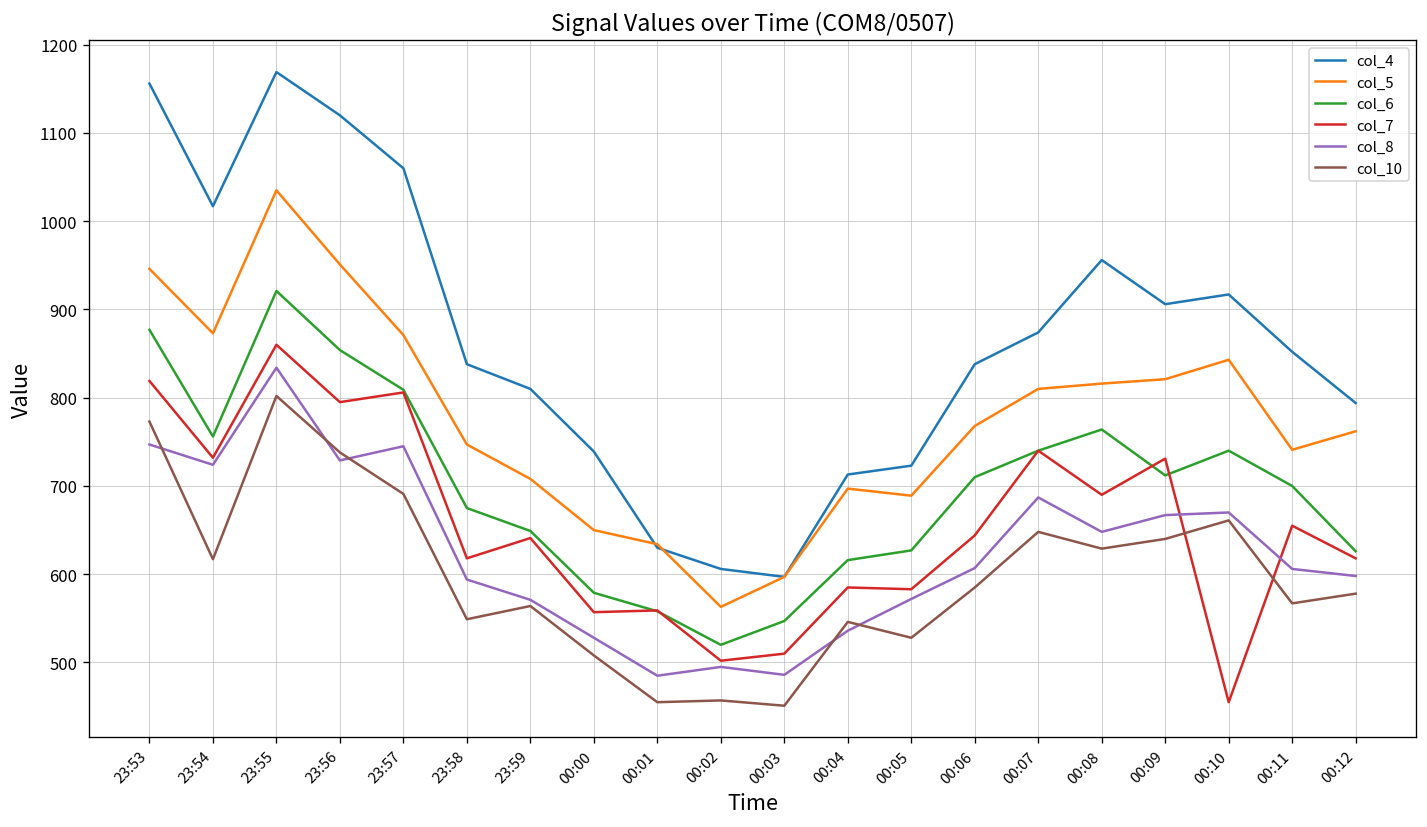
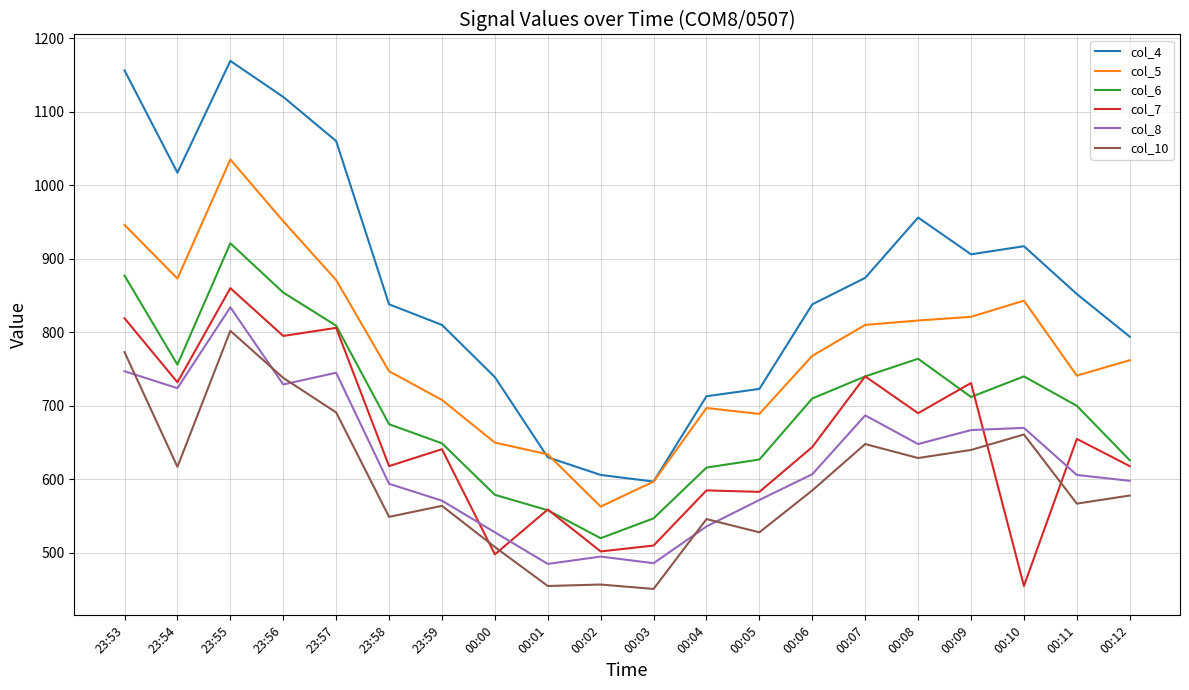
  {
    "col_4": {
      "23:53": 1160,
      "23:54": 1020,
      "23:55": 1170,
      "23:56": 1120,
      "23:57": 1060,
      "23:58": 840,
      "23:59": 810,
      "00:00": 740,
      "00:01": 630,
      "00:02": 610,
      "00:04": 710,
      "00:05": 720,
      "00:06": 840,
      "00:07": 870,
      "00:08": 960,
      "00:09": 910,
      "00:10": 920,
      "00:11": 850,
      "00:12": 790
    },
    "col_5": {
      "23:53": 950,
      "23:54": 870,
      "23:55": 1040,
      "23:56": 950,
      "23:57": 870,
      "23:58": 750,
      "23:59": 710,
      "00:00": 650,
      "00:01": 630,
      "00:02": 560,
      "00:04": 700,
      "00:05": 690,
      "00:06": 770,
      "00:07": 810,
      "00:08": 820,
      "00:09": 820,
      "00:10": 840,
      "00:11": 740,
      "00:12": 760
    },
    "col_6": {
      "23:53": 880,
      "23:54": 760,
      "23:55": 920,
      "23:56": 850,
      "23:58": 680,
      "23:59": 650,
      "00:00": 580,
      "00:02": 520,
      "00:03": 550,
      "00:04": 620,
      "00:05": 630,
      "00:06": 710,
      "00:08": 760,
      "00:09": 710,
      "00:10": 740,
      "00:11": 700,
      "00:12": 630
    },
    "col_7": {
      "23:53": 820,
      "23:54": 730,
      "23:55": 860,
      "23:56": 800,
      "23:58": 620,
      "23:59": 640,
-     "00:00": 560,
+     "00:00": 500,
      "00:02": 500,
      "00:03": 510,
      "00:04": 590,
      "00:05": 580,
      "00:06": 640,
      "00:08": 690,
      "00:09": 730,
      "00:10": 460,
      "00:11": 660,
      "00:12": 620
    },
    "col_8": {
      "23:53": 750,
      "23:54": 720,
      "23:55": 830,
      "23:56": 730,
      "23:57": 750,
      "23:58": 590,
      "23:59": 570,
      "00:00": 530,
      "00:01": 490,
      "00:02": 500,
      "00:03": 490,
      "00:04": 540,
      "00:05": 570,
      "00:06": 610,
      "00:07": 690,
      "00:08": 650,
      "00:09": 670,
      "00:10": 670,
      "00:11": 610,
      "00:12": 600
    },
    "col_10": {
      "23:53": 770,
      "23:54": 620,
      "23:55": 800,
      "23:56": 740,
      "23:57": 690,
      "23:58": 550,
      "23:59": 560,
      "00:00": 510,
      "00:01": 460,
      "00:02": 460,
      "00:03": 450,
      "00:04": 550,
      "00:05": 530,
      "00:06": 590,
      "00:07": 650,
      "00:08": 630,
      "00:09": 640,
      "00:10": 660,
      "00:11": 570,
      "00:12": 580
    }
  }
